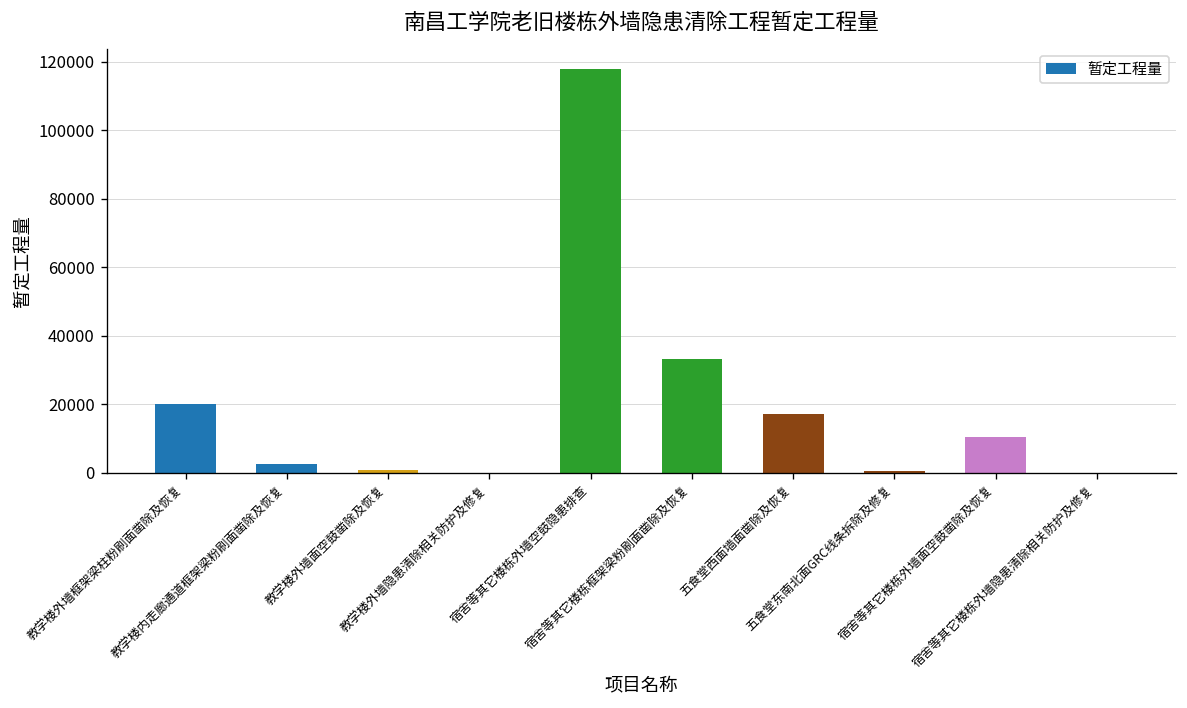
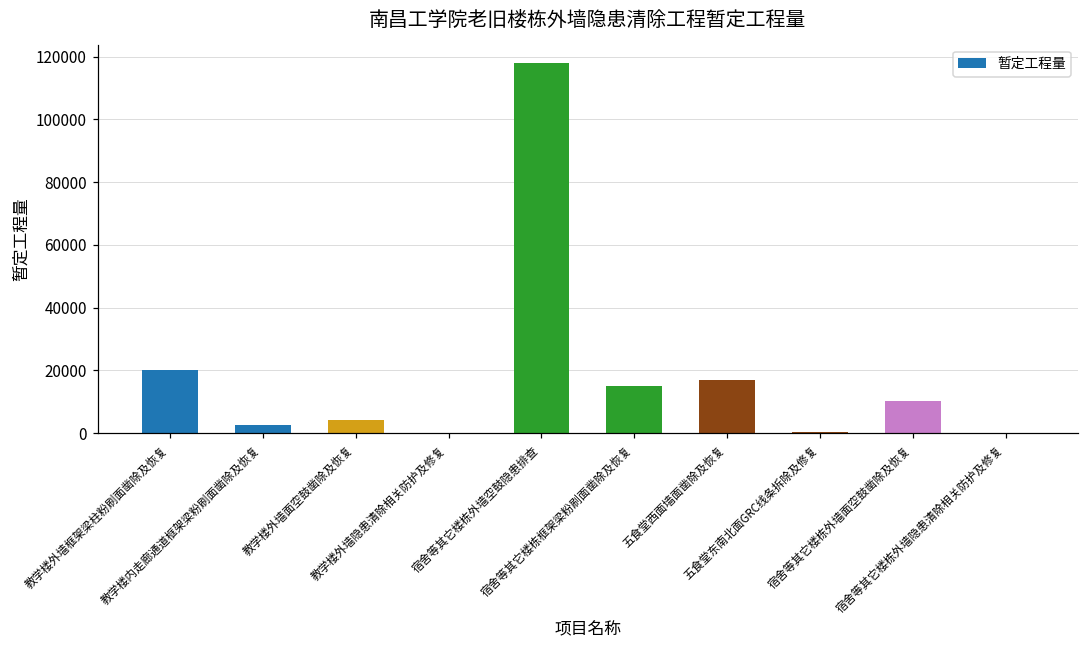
  {
    "教学楼外墙框架梁柱粉刷面凿除及恢复": 20000,
    "教学楼内走廊通道框架梁粉刷面凿除及恢复": 2000,
-   "教学楼外墙面空鼓凿除及恢复": 1000,
+   "教学楼外墙面空鼓凿除及恢复": 4000,
    "宿舍等其它楼栋外墙空鼓隐患排查": 118000,
-   "宿舍等其它楼栋框架梁粉刷面凿除及恢复": 33000,
+   "宿舍等其它楼栋框架梁粉刷面凿除及恢复": 15000,
    "五食堂西面墙面凿除及恢复": 17000,
    "宿舍等其它楼栋外墙面空鼓凿除及恢复": 10000
  }
